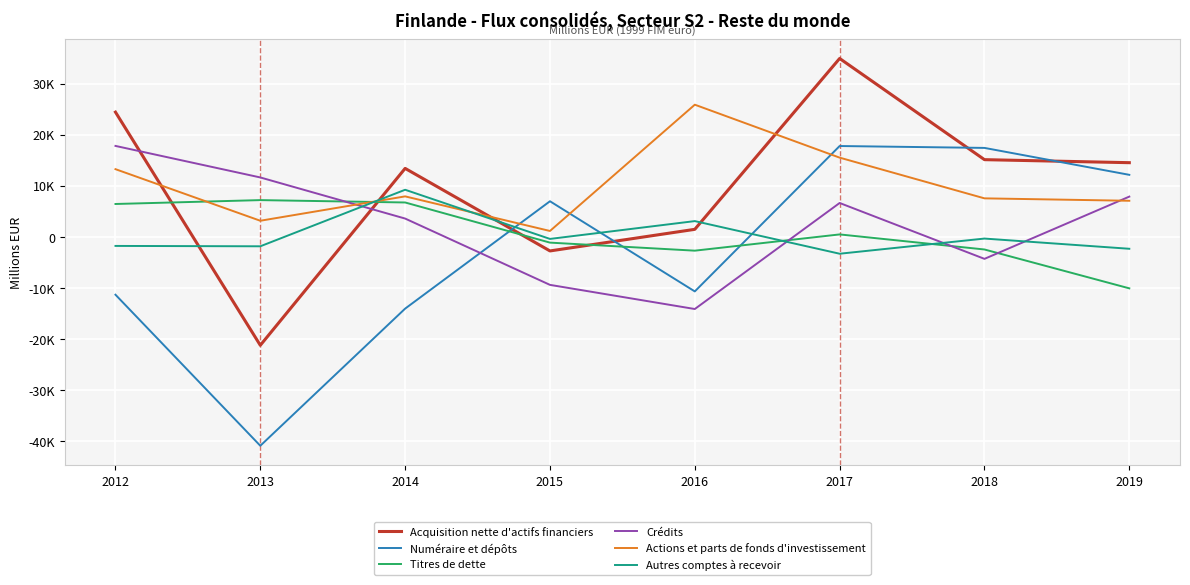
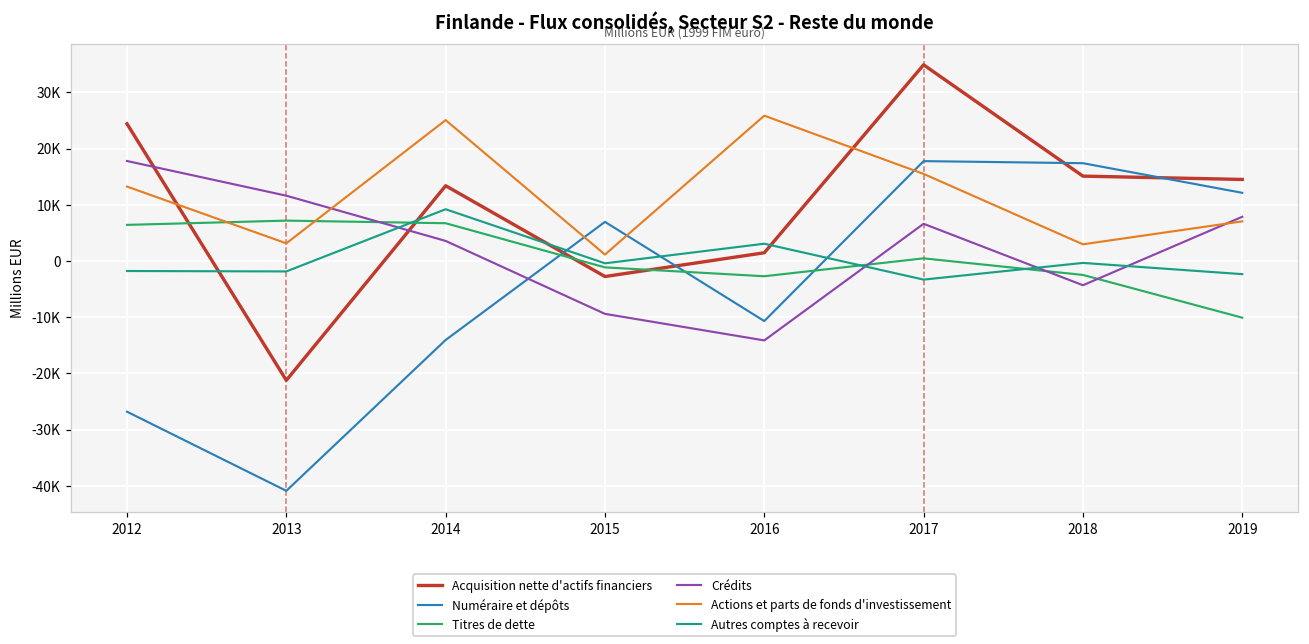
  {
    "Acquisition nette d'actifs financiers": {
      "2012": 24000,
      "2013": -21000,
      "2014": 13000,
      "2015": -3000,
      "2016": 1000,
      "2017": 35000,
      "2018": 15000,
      "2019": 15000
    },
    "Numéraire et dépôts": {
-     "2012": -11000,
+     "2012": -27000,
      "2013": -41000,
      "2014": -14000,
      "2015": 7000,
      "2016": -11000,
      "2017": 18000,
      "2018": 17000,
      "2019": 12000
    },
    "Crédits": {
      "2012": 18000,
      "2013": 12000,
      "2014": 4000,
      "2015": -9000,
      "2016": -14000,
      "2017": 7000,
      "2018": -4000,
      "2019": 8000
    },
    "Actions et parts de fonds d'investissement": {
      "2012": 13000,
      "2013": 3000,
-     "2014": 8000,
+     "2014": 25000,
      "2015": 1000,
      "2016": 26000,
      "2017": 16000,
-     "2018": 8000,
+     "2018": 3000,
      "2019": 7000
    }
  }
